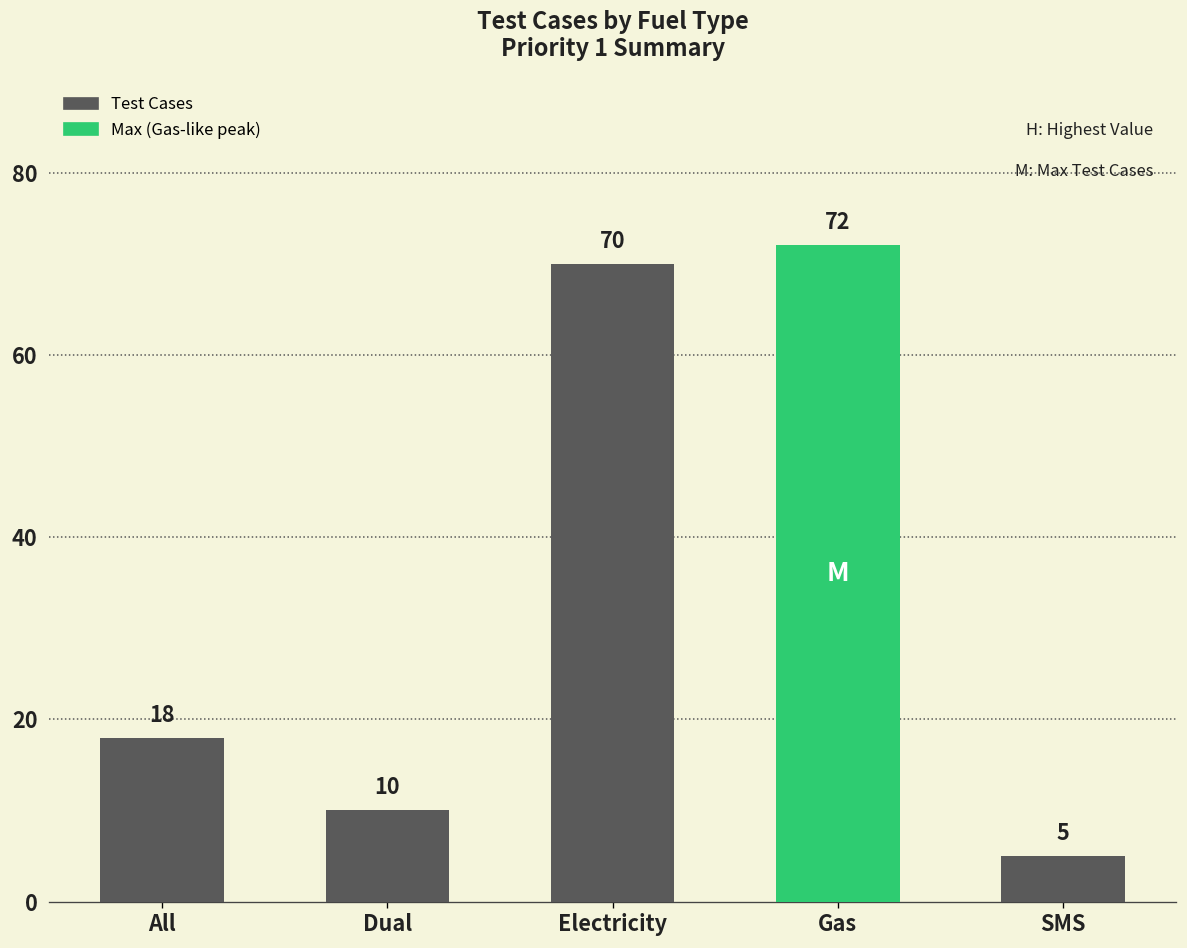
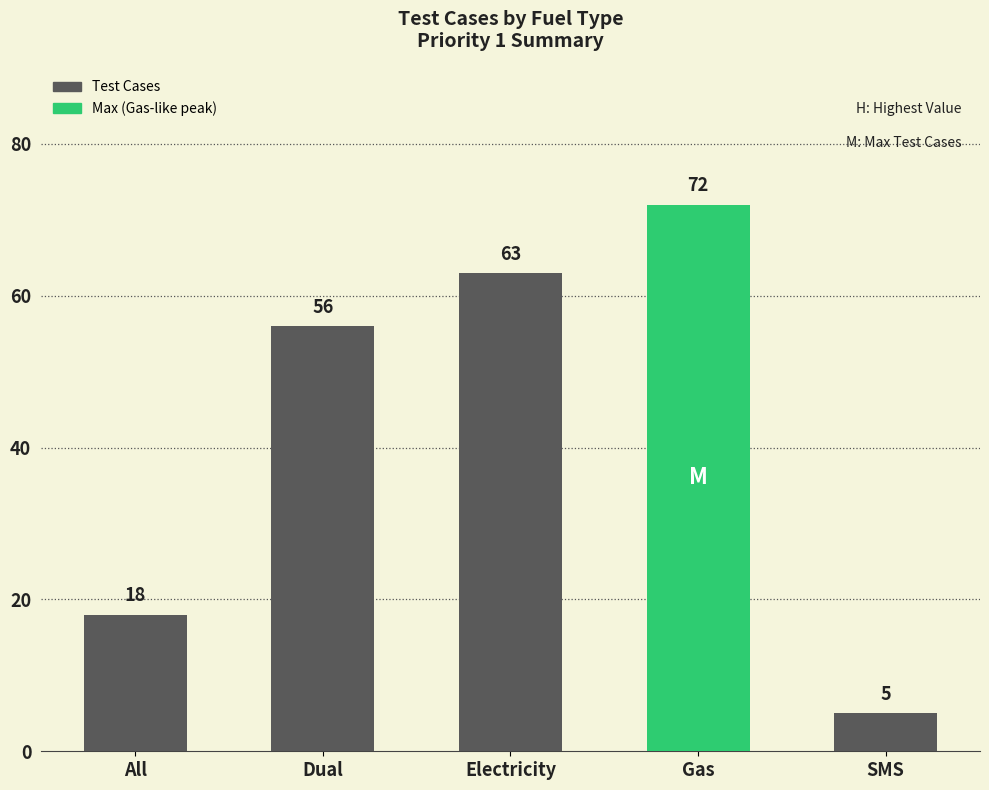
  {
    "All": 18,
-   "Dual": 10,
-   "Electricity": 70,
+   "Dual": 56,
+   "Electricity": 63,
    "Gas": 72,
    "SMS": 5
  }
